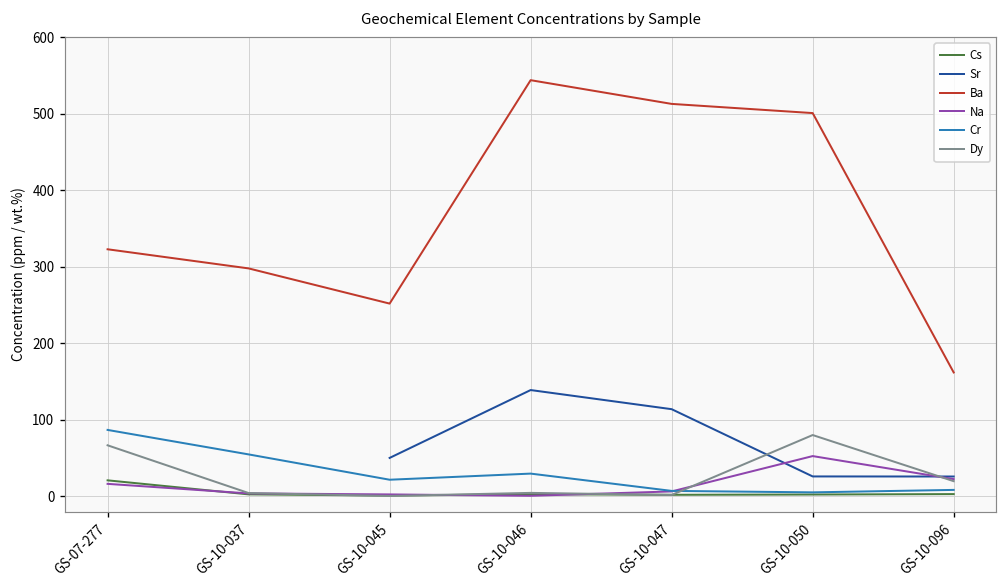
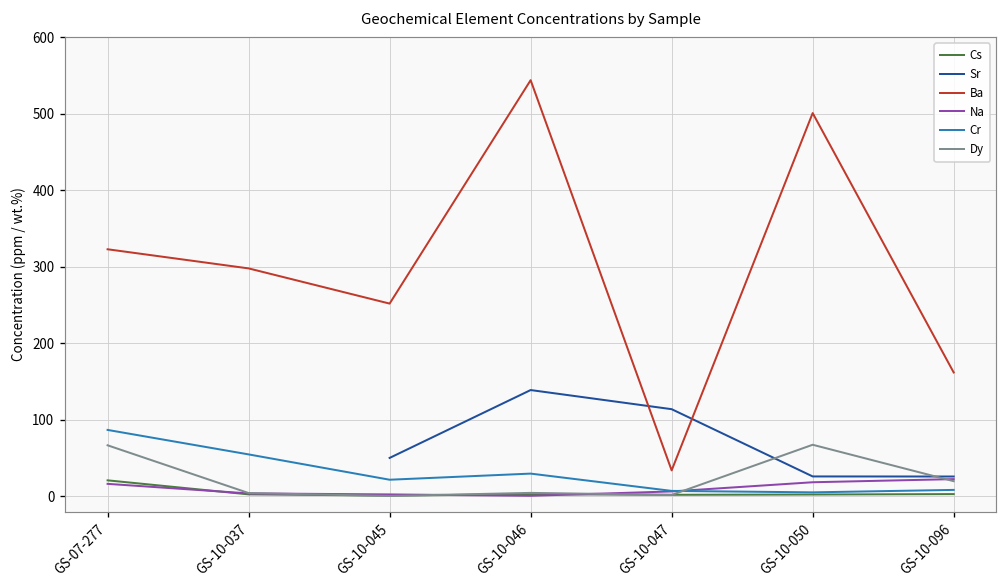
  {
    "Cs": {
      "GS-07-277": 20,
      "GS-10-096": 0
    },
    "Ba": {
      "GS-07-277": 320,
      "GS-10-037": 300,
      "GS-10-045": 250,
      "GS-10-046": 540,
-     "GS-10-047": 510,
+     "GS-10-047": 30,
      "GS-10-050": 500,
      "GS-10-096": 160
    },
    "Na": {
      "GS-07-277": 20,
-     "GS-10-050": 50
+     "GS-10-050": 20
    },
    "Dy": {
      "GS-07-277": 70,
-     "GS-10-050": 80
+     "GS-10-050": 70
    }
  }
